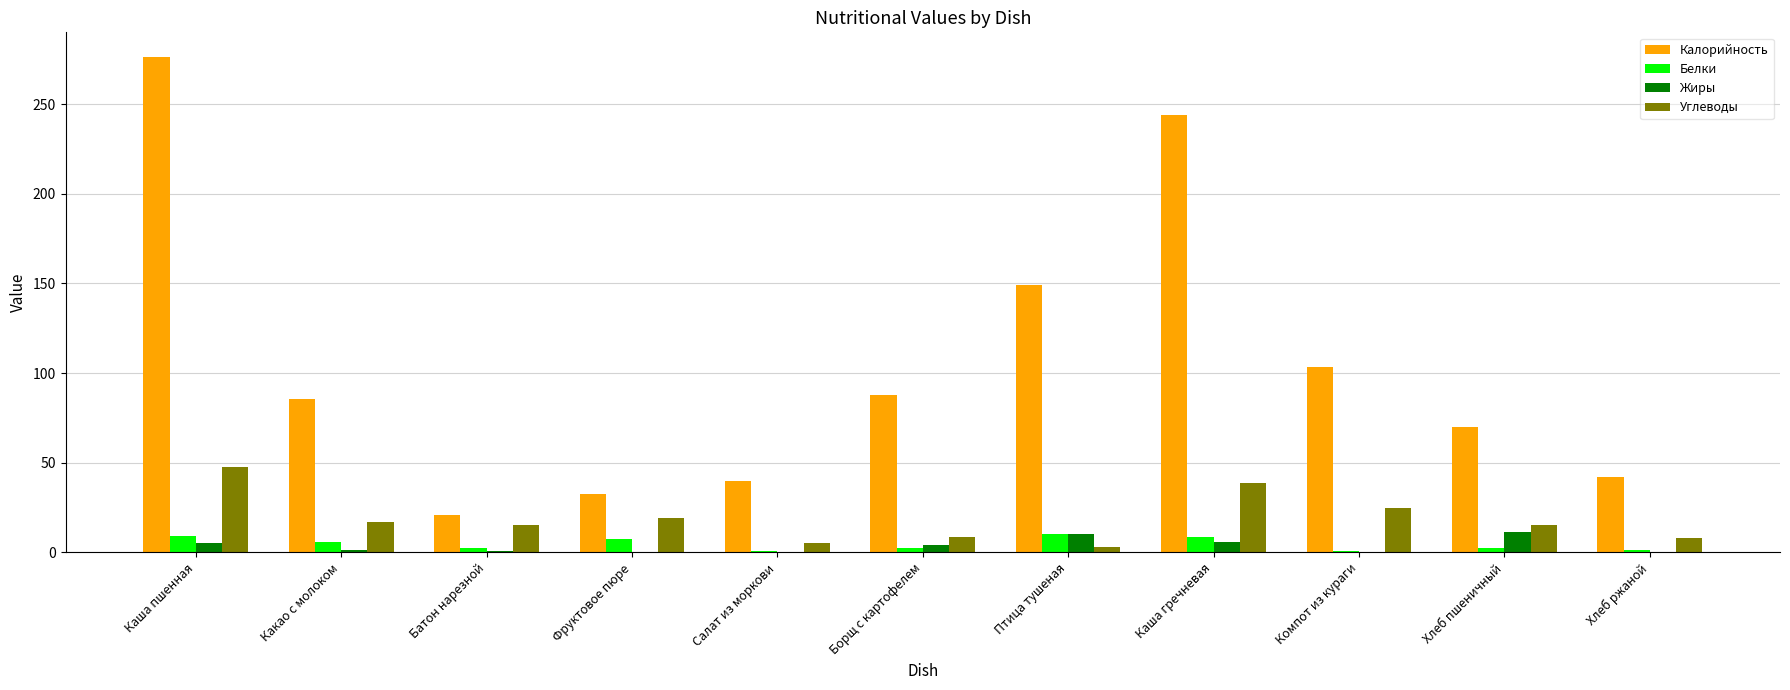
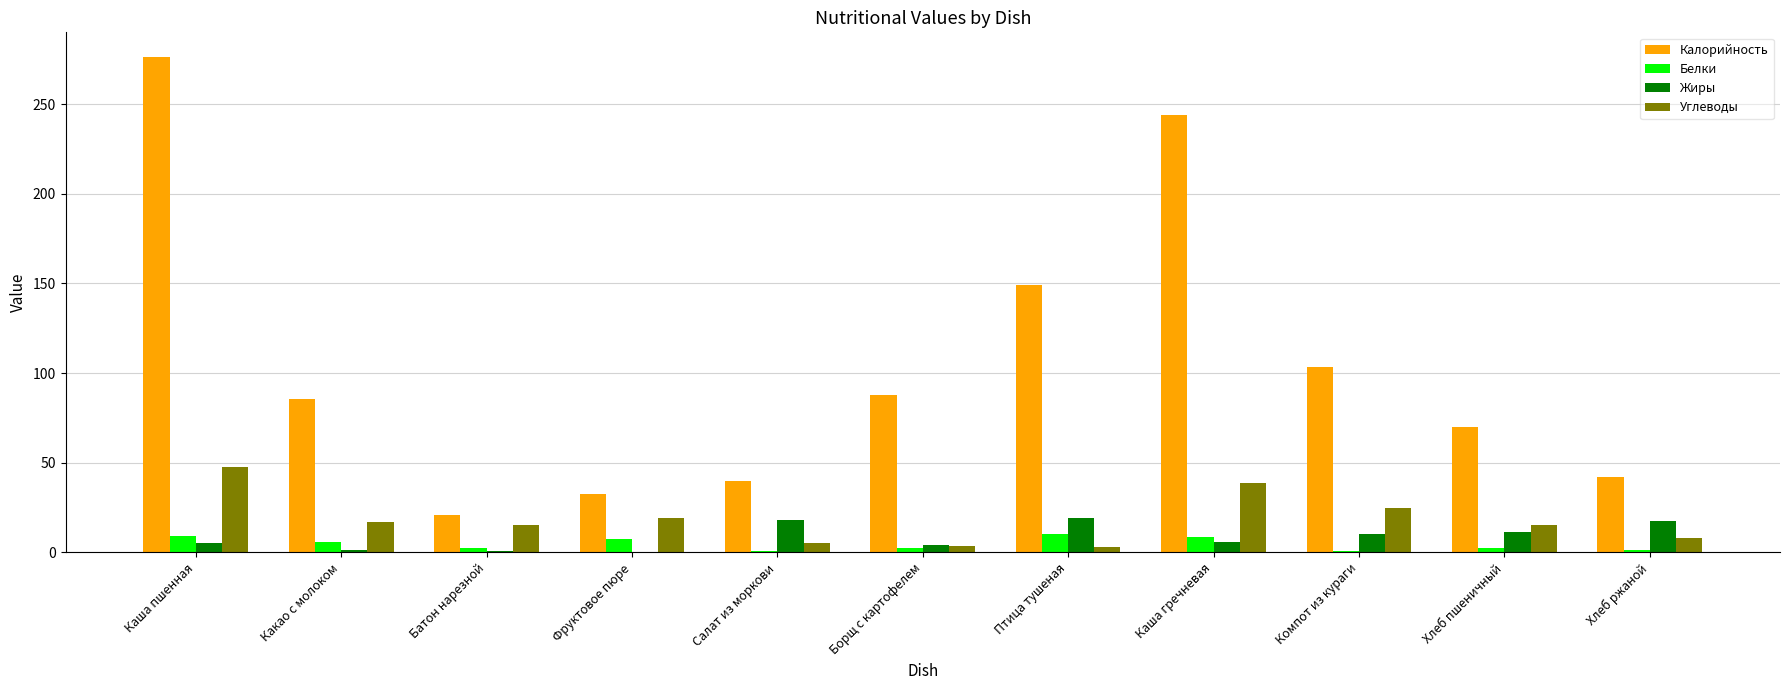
  {
    "Калорийность": {
      "Каша пшенная": 276,
      "Какао с молоком": 85,
      "Батон нарезной": 21,
      "Фруктовое пюре": 32,
      "Салат из моркови": 40,
      "Борщ с картофелем": 88,
      "Птица тушеная": 149,
      "Каша гречневая": 244,
      "Компот из кураги": 103,
      "Хлеб пшеничный": 70,
      "Хлеб ржаной": 42
    },
    "Белки": {
      "Каша пшенная": 9,
      "Какао с молоком": 6,
      "Батон нарезной": 2,
      "Фруктовое пюре": 8,
      "Борщ с картофелем": 2,
      "Птица тушеная": 11,
      "Каша гречневая": 9,
      "Хлеб пшеничный": 2,
      "Хлеб ржаной": 1
    },
    "Жиры": {
      "Каша пшенная": 5,
      "Фруктовое пюре": 0,
-     "Салат из моркови": 0,
+     "Салат из моркови": 18,
      "Борщ с картофелем": 4,
-     "Птица тушеная": 11,
+     "Птица тушеная": 19,
      "Каша гречневая": 6,
-     "Компот из кураги": 0,
+     "Компот из кураги": 10,
      "Хлеб пшеничный": 12,
-     "Хлеб ржаной": 0
+     "Хлеб ржаной": 17
    },
    "Углеводы": {
      "Каша пшенная": 48,
      "Какао с молоком": 17,
      "Батон нарезной": 16,
      "Фруктовое пюре": 19,
      "Салат из моркови": 5,
-     "Борщ с картофелем": 9,
+     "Борщ с картофелем": 4,
      "Птица тушеная": 3,
      "Каша гречневая": 39,
      "Компот из кураги": 25,
      "Хлеб пшеничный": 16,
      "Хлеб ржаной": 8
    }
  }
